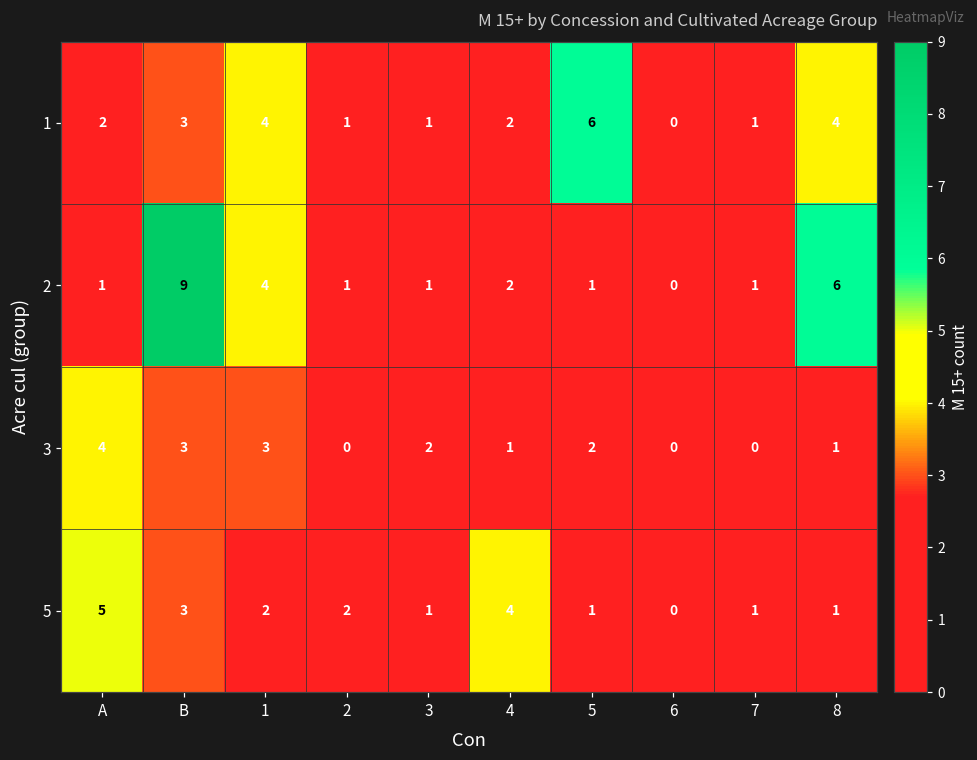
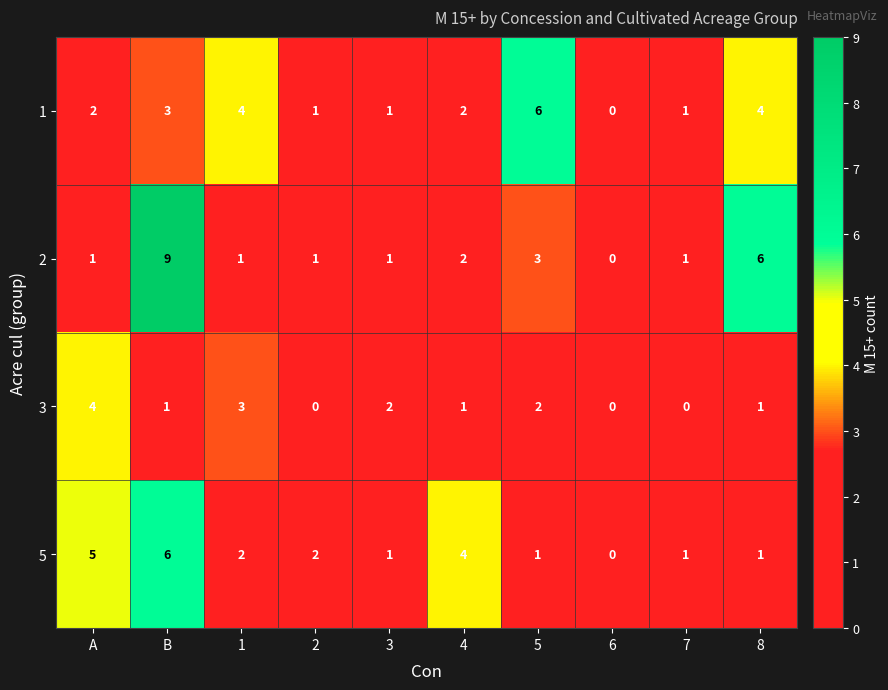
  {
    "1": {
      "A": 2,
      "B": 3,
      "1": 4,
      "2": 1,
      "3": 1,
      "4": 2,
      "5": 6,
      "6": 0,
      "7": 1,
      "8": 4
    },
    "2": {
      "A": 1,
      "B": 9,
-     "1": 4,
+     "1": 1,
      "2": 1,
      "3": 1,
      "4": 2,
-     "5": 1,
+     "5": 3,
      "6": 0,
      "7": 1,
      "8": 6
    },
    "3": {
      "A": 4,
-     "B": 3,
+     "B": 1,
      "1": 3,
      "2": 0,
      "3": 2,
      "4": 1,
      "5": 2,
      "6": 0,
      "7": 0,
      "8": 1
    },
    "5": {
      "A": 5,
-     "B": 3,
+     "B": 6,
      "1": 2,
      "2": 2,
      "3": 1,
      "4": 4,
      "5": 1,
      "6": 0,
      "7": 1,
      "8": 1
    }
  }
